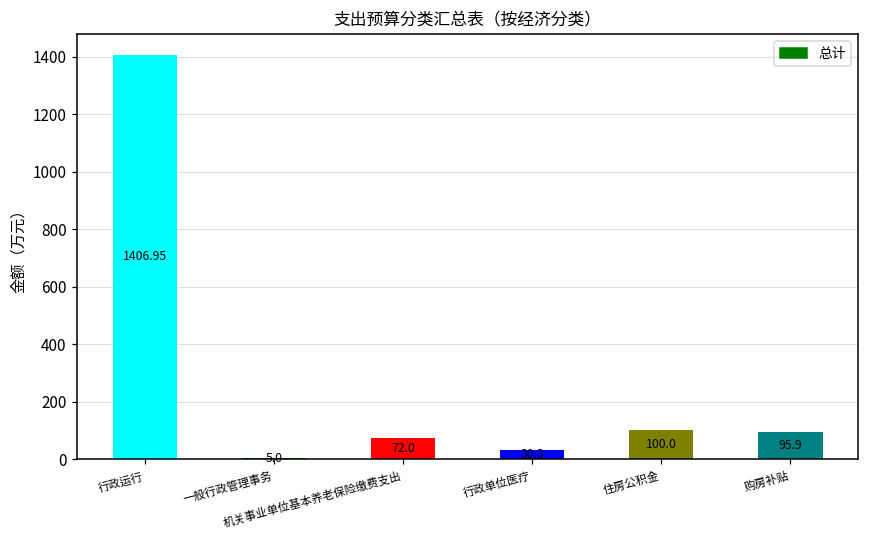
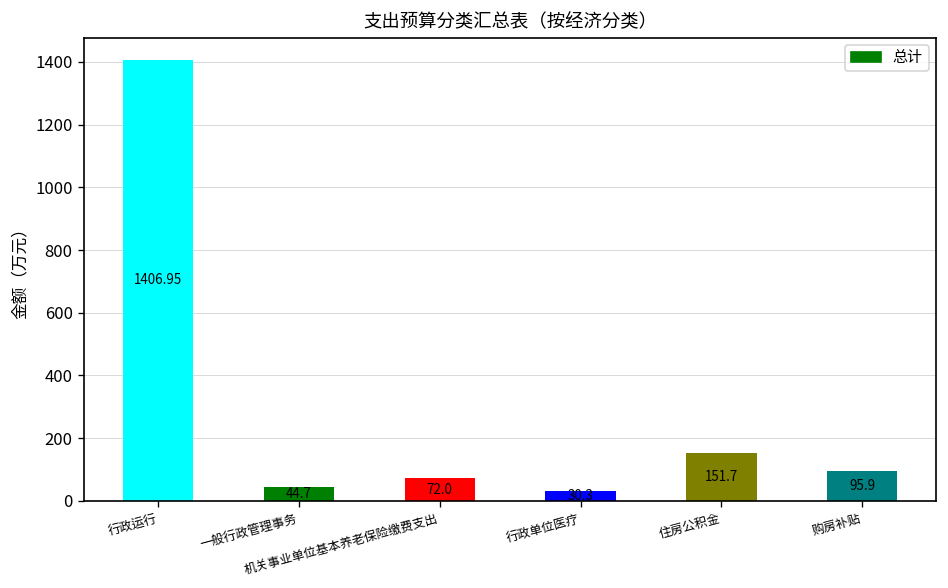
  {
    "行政运行": 1406.95,
-   "一般行政管理事务": 5.0,
+   "一般行政管理事务": 44.7,
    "机关事业单位基本养老保险缴费支出": 72.0,
    "行政单位医疗": 30.3,
-   "住房公积金": 100.0,
+   "住房公积金": 151.7,
    "购房补贴": 95.9
  }
